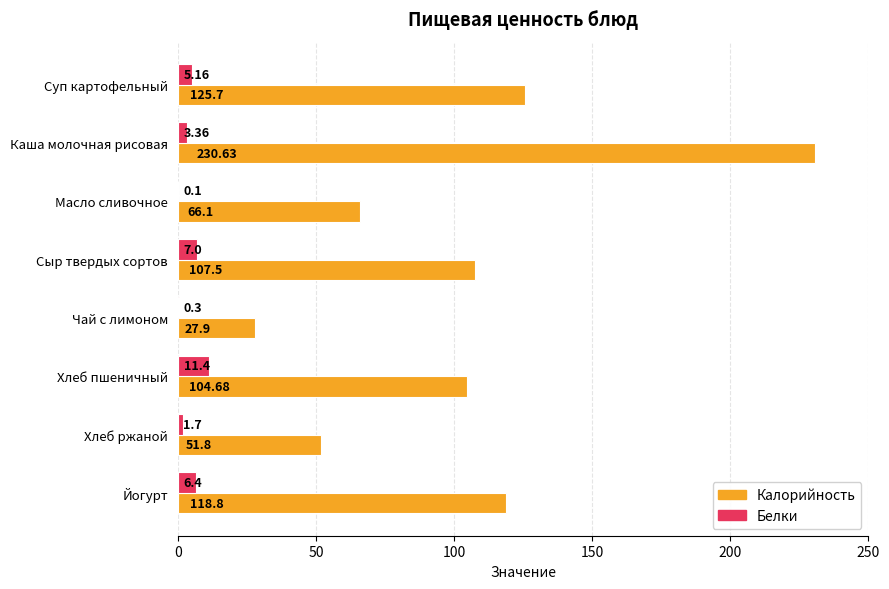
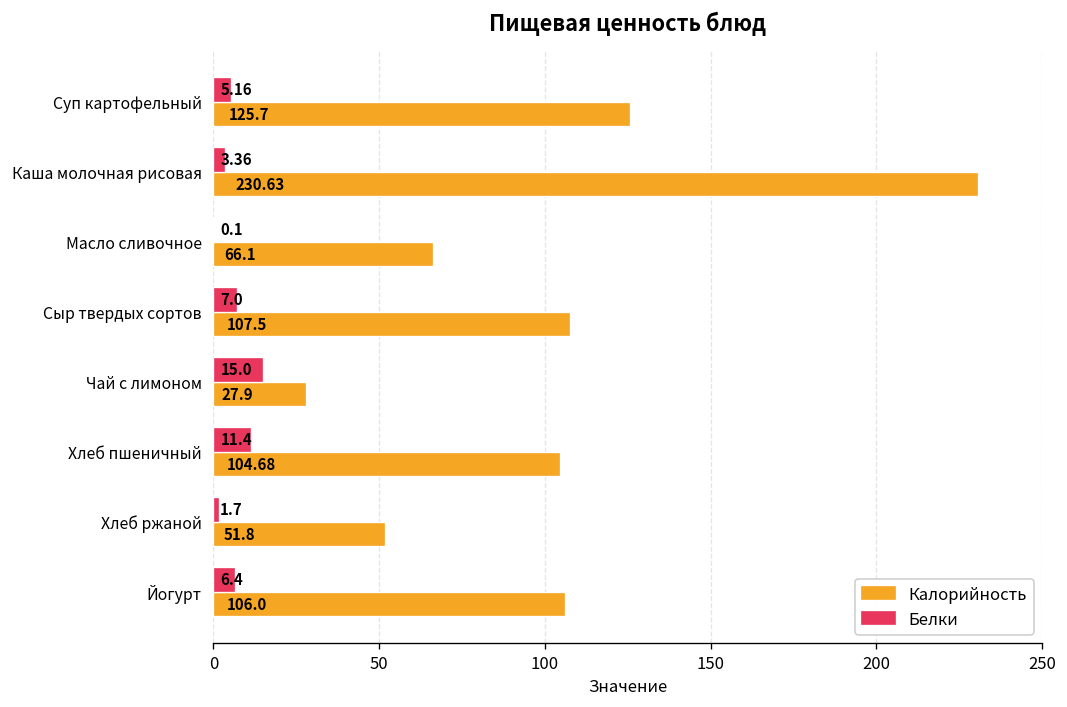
  {
    "Калорийность": {
      "Суп картофельный": 125.7,
      "Каша молочная рисовая": 230.63,
      "Масло сливочное": 66.1,
      "Сыр твердых сортов": 107.5,
      "Чай с лимоном": 27.9,
      "Хлеб пшеничный": 104.68,
      "Хлеб ржаной": 51.8,
-     "Йогурт": 118.8
+     "Йогурт": 106.0
    },
    "Белки": {
      "Суп картофельный": 5.16,
      "Каша молочная рисовая": 3.36,
      "Масло сливочное": 0.1,
      "Сыр твердых сортов": 7.0,
-     "Чай с лимоном": 0.3,
+     "Чай с лимоном": 15.0,
      "Хлеб пшеничный": 11.4,
      "Хлеб ржаной": 1.7,
      "Йогурт": 6.4
    }
  }
